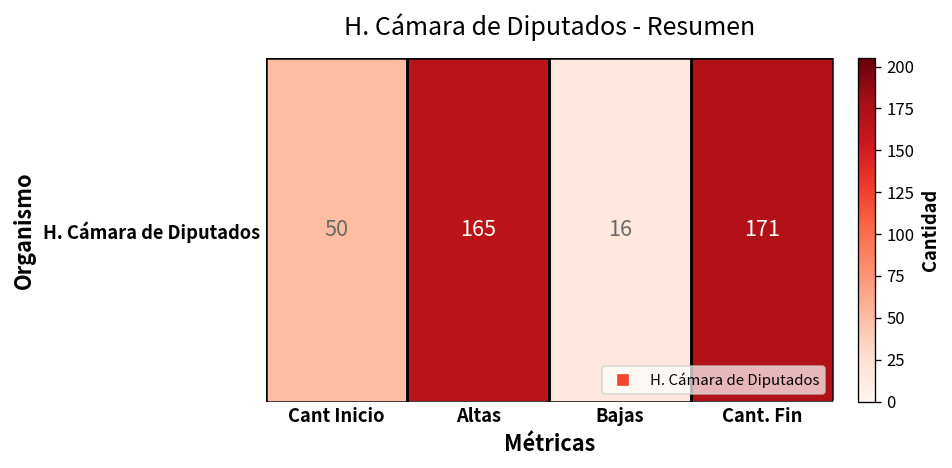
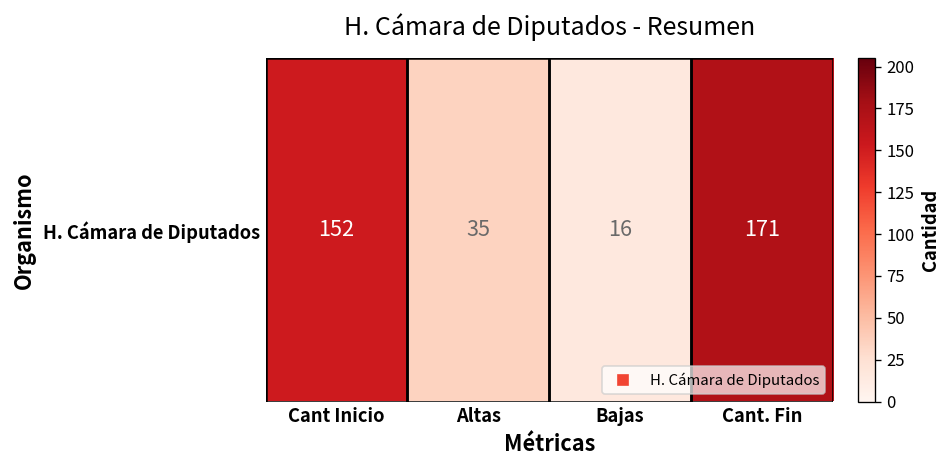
  {
    "H. Cámara de Diputados": {
-     "Cant Inicio": 50,
-     "Altas": 165,
+     "Cant Inicio": 152,
+     "Altas": 35,
      "Bajas": 16,
      "Cant. Fin": 171
    }
  }
